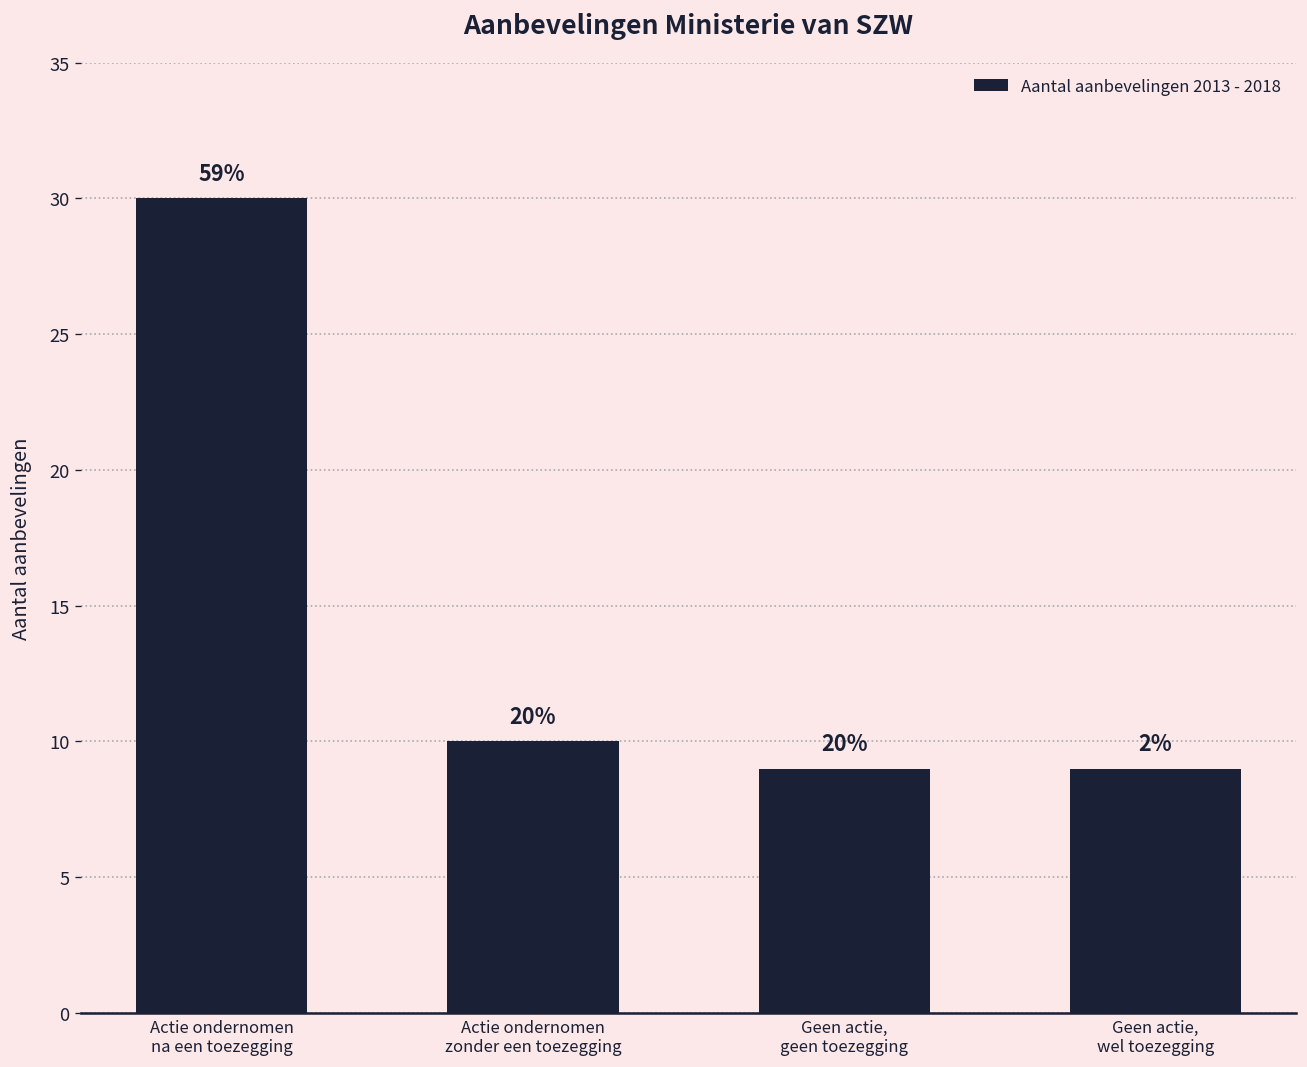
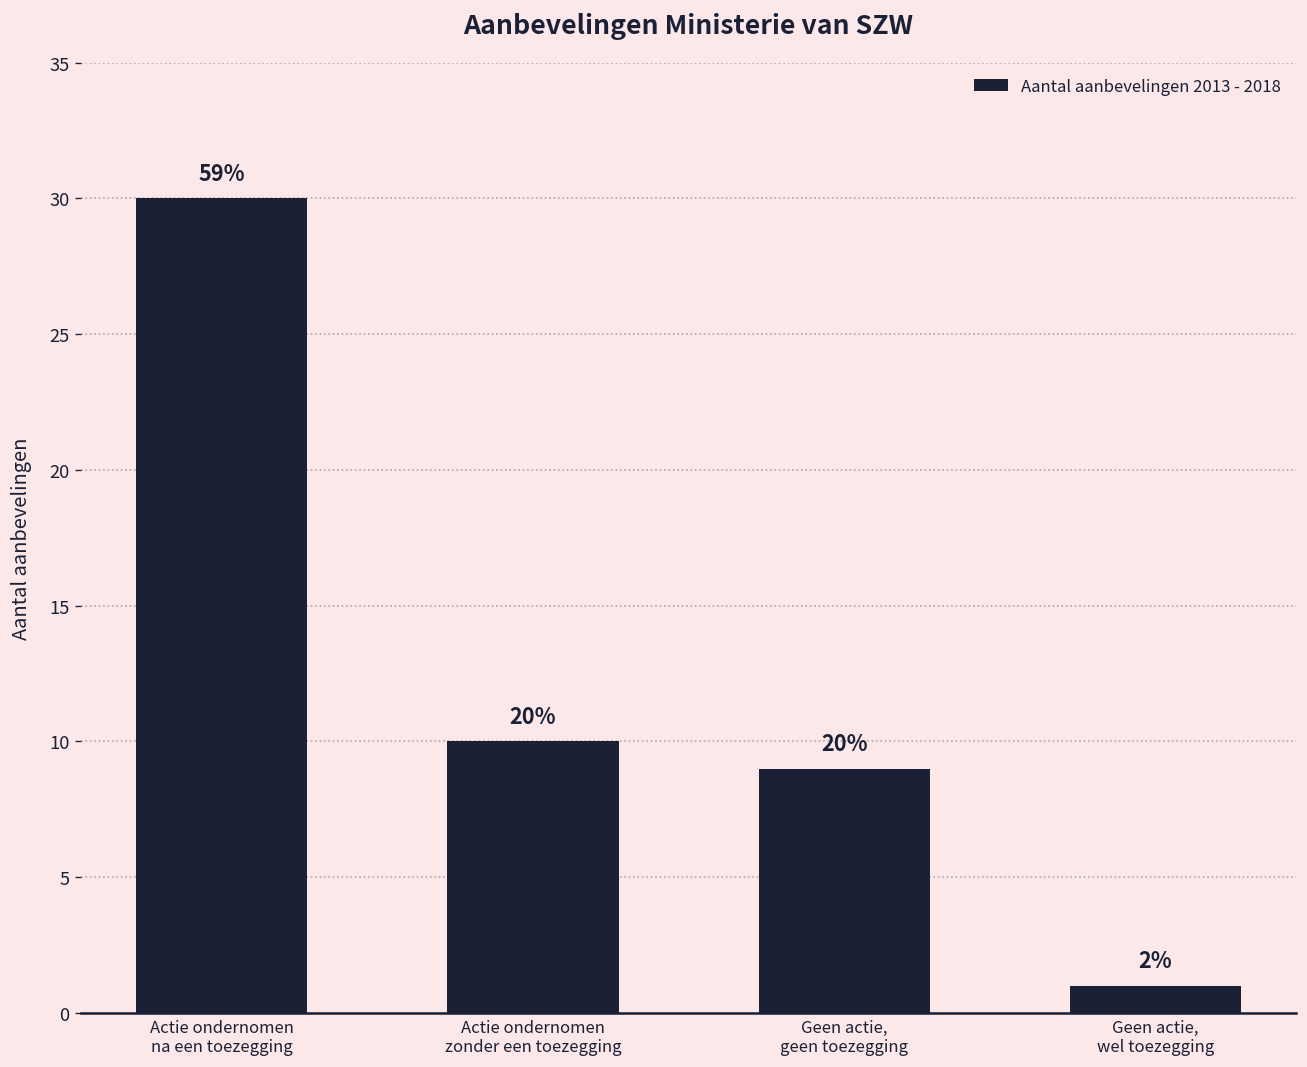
  {
-   "Geen actie, wel toezegging": 9
+   "Geen actie, wel toezegging": 1
  }
